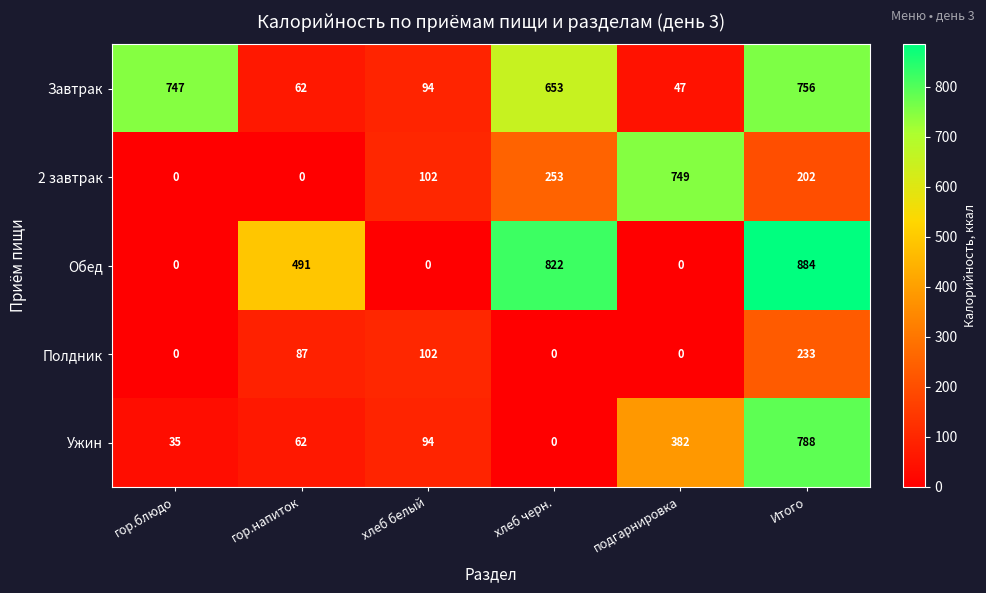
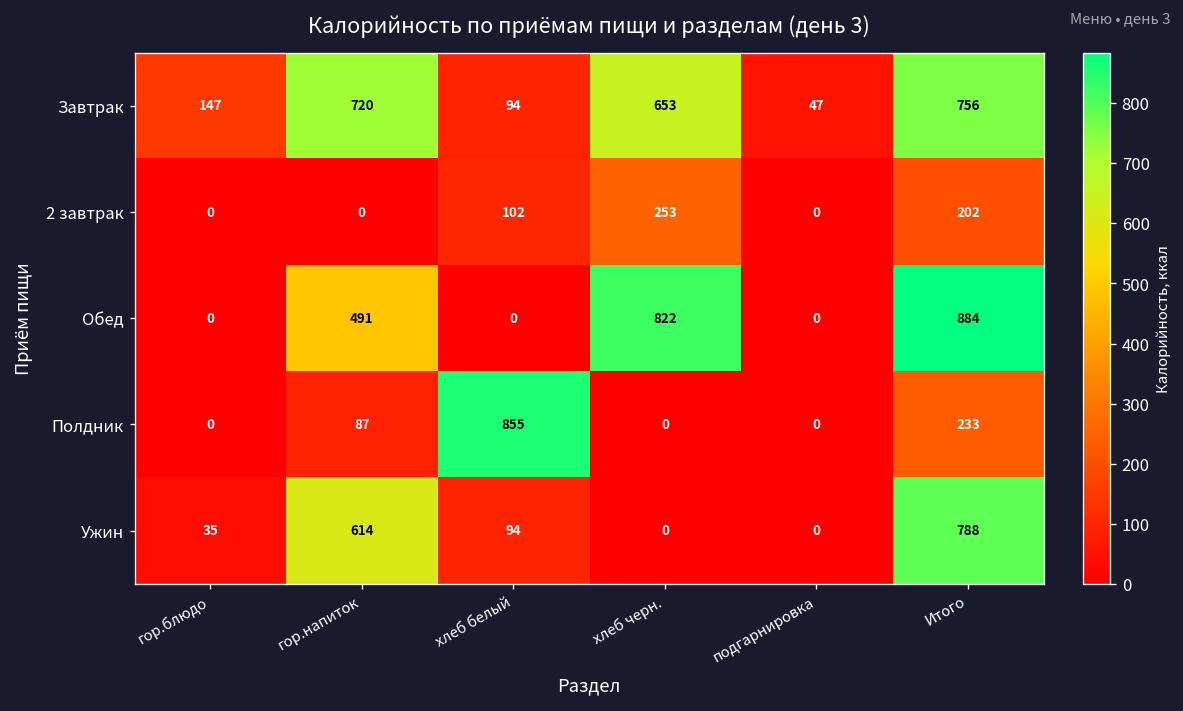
  {
    "Завтрак": {
-     "гор.блюдо": 747,
-     "гор.напиток": 62,
+     "гор.блюдо": 147,
+     "гор.напиток": 720,
      "хлеб белый": 94,
      "хлеб черн.": 653,
      "подгарнировка": 47,
      "Итого": 756
    },
    "2 завтрак": {
      "гор.блюдо": 0,
      "гор.напиток": 0,
      "хлеб белый": 102,
      "хлеб черн.": 253,
-     "подгарнировка": 749,
+     "подгарнировка": 0,
      "Итого": 202
    },
    "Обед": {
      "гор.блюдо": 0,
      "гор.напиток": 491,
      "хлеб белый": 0,
      "хлеб черн.": 822,
      "подгарнировка": 0,
      "Итого": 884
    },
    "Полдник": {
      "гор.блюдо": 0,
      "гор.напиток": 87,
-     "хлеб белый": 102,
+     "хлеб белый": 855,
      "хлеб черн.": 0,
      "подгарнировка": 0,
      "Итого": 233
    },
    "Ужин": {
      "гор.блюдо": 35,
-     "гор.напиток": 62,
+     "гор.напиток": 614,
      "хлеб белый": 94,
      "хлеб черн.": 0,
-     "подгарнировка": 382,
+     "подгарнировка": 0,
      "Итого": 788
    }
  }
